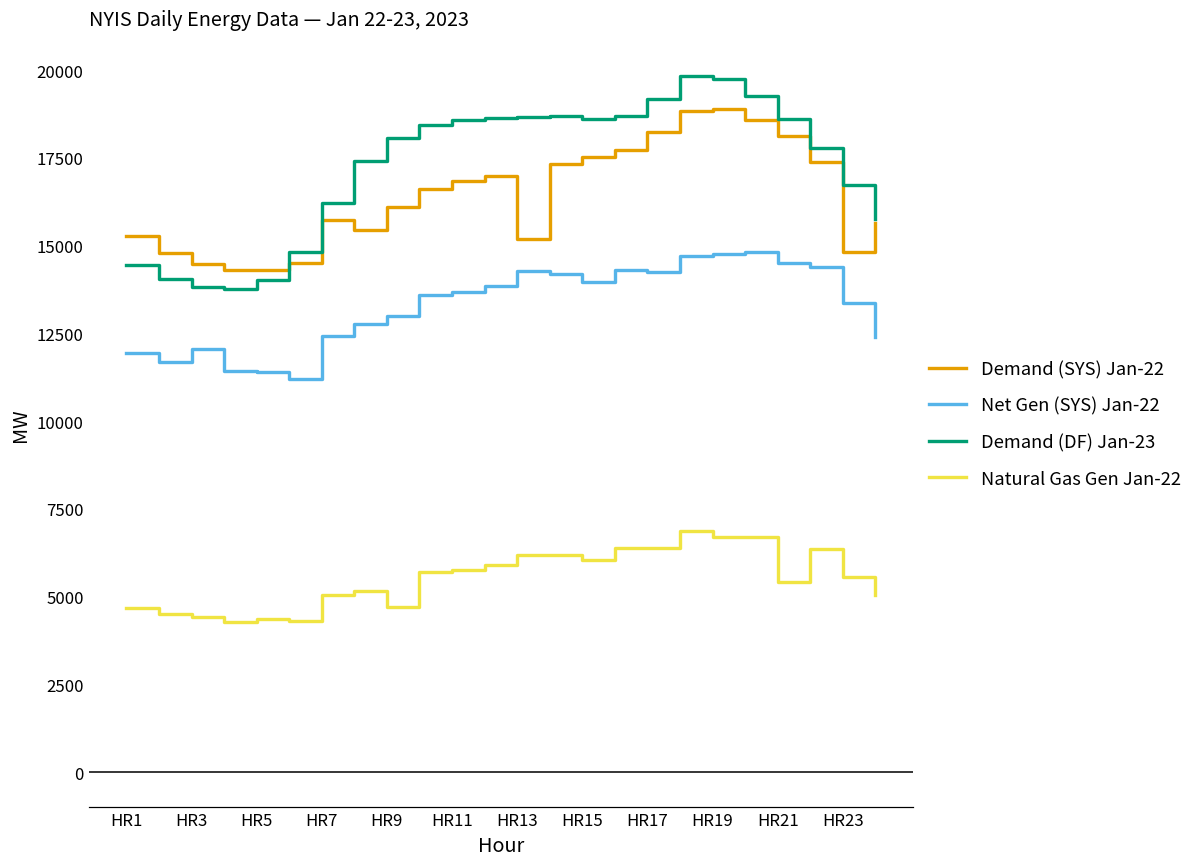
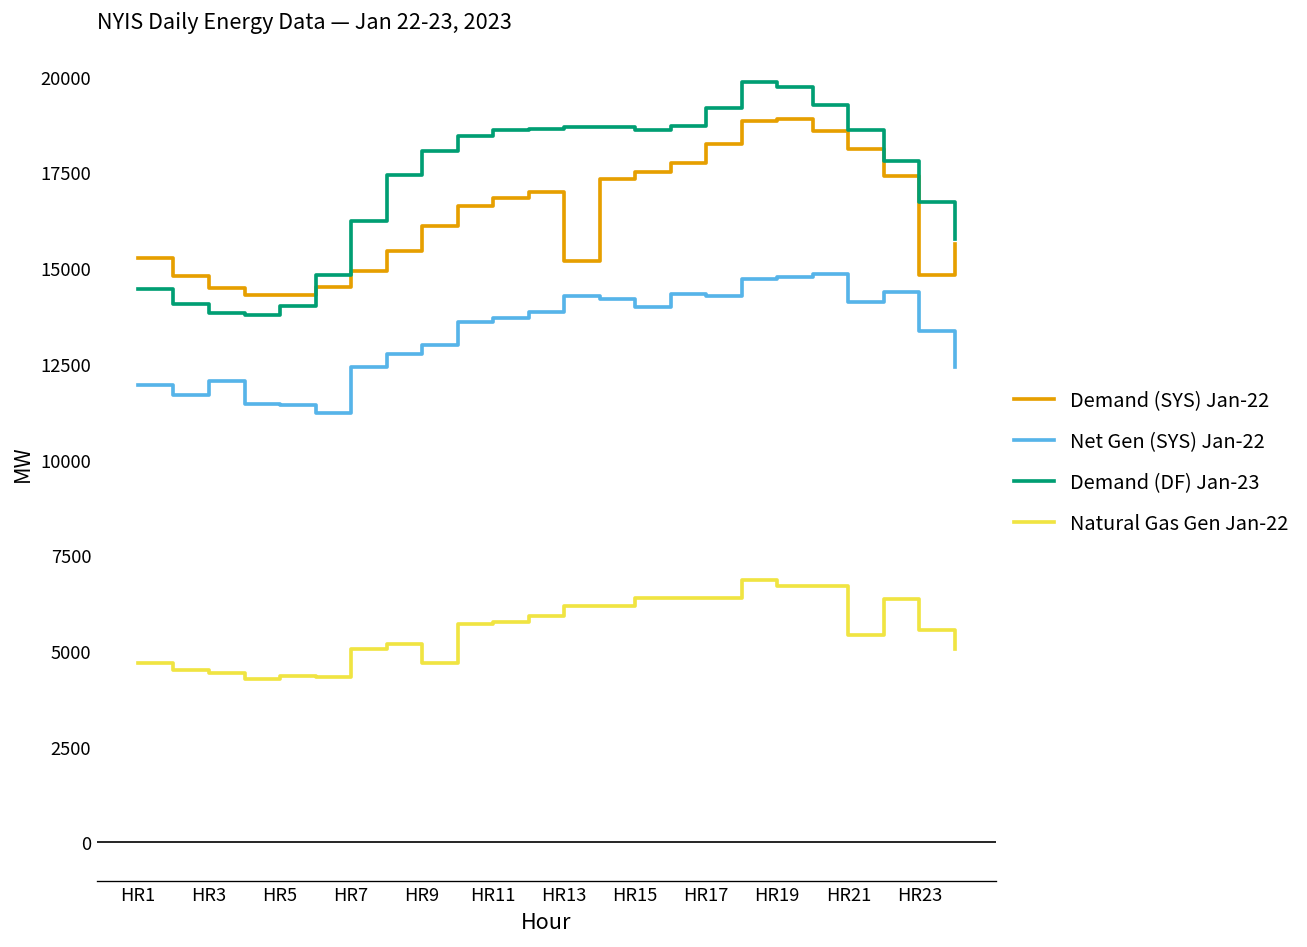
  {
    "Demand (SYS) Jan-22": {
      "HR1": 15300,
      "HR3": 14500,
      "HR5": 14300,
-     "HR7": 15700,
+     "HR7": 14900,
      "HR9": 16100,
      "HR11": 16800,
      "HR13": 15200,
      "HR15": 17500,
      "HR17": 18200,
      "HR19": 18900,
      "HR21": 18100,
      "HR23": 14800
    },
    "Net Gen (SYS) Jan-22": {
      "HR1": 11900,
      "HR3": 12100,
      "HR5": 11400,
      "HR7": 12400,
      "HR9": 13000,
      "HR11": 13700,
      "HR13": 14300,
      "HR15": 14000,
      "HR17": 14300,
      "HR19": 14800,
-     "HR21": 14500,
+     "HR21": 14100,
      "HR23": 13400
    },
    "Demand (DF) Jan-23": {
      "HR1": 14500,
      "HR3": 13800,
      "HR5": 14000,
      "HR7": 16200,
      "HR9": 18100,
      "HR11": 18600,
      "HR13": 18700,
      "HR15": 18600,
      "HR17": 19200,
      "HR19": 19700,
      "HR21": 18600,
      "HR23": 16700
    },
    "Natural Gas Gen Jan-22": {
      "HR1": 4700,
      "HR3": 4400,
      "HR5": 4400,
      "HR7": 5000,
      "HR9": 4700,
      "HR11": 5800,
      "HR13": 6200,
-     "HR15": 6000,
+     "HR15": 6400,
      "HR17": 6400,
      "HR19": 6700,
      "HR21": 5400,
      "HR23": 5600
    }
  }
